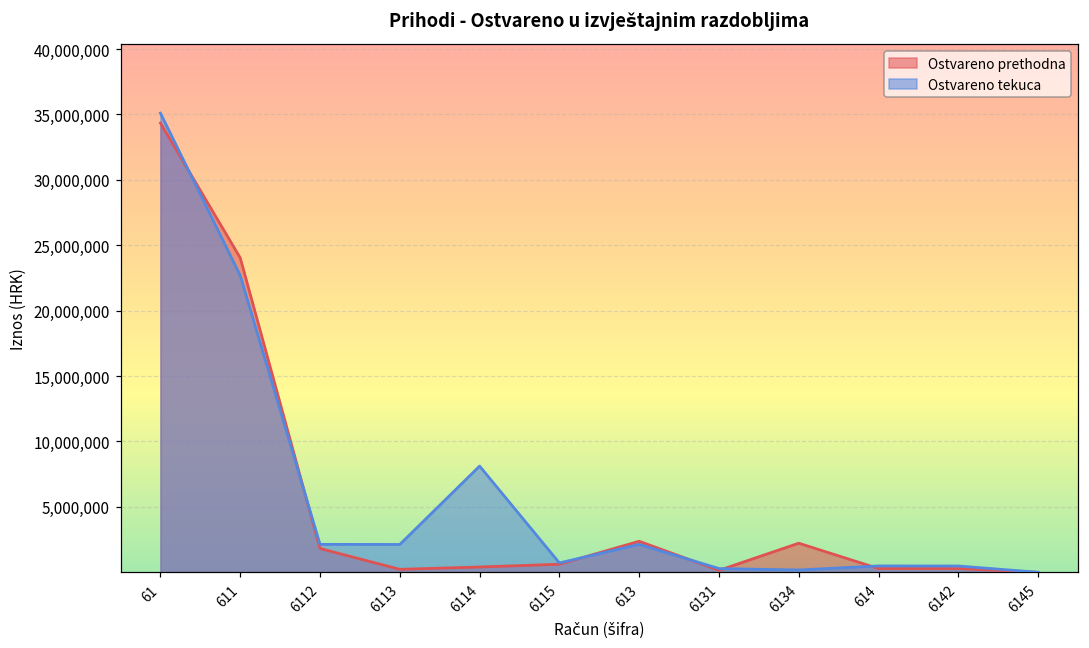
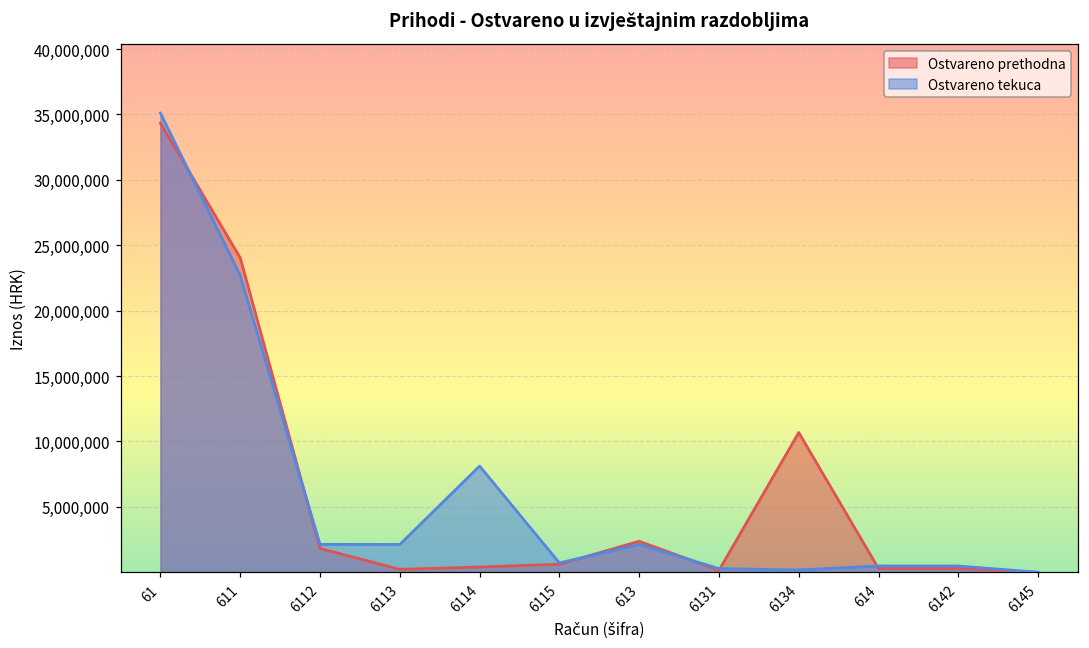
  {
    "Ostvareno prethodna": {
      "61": "34,300,000",
      "611": "24,000,000",
      "6112": "1,800,000",
      "6113": "200,000",
      "6114": "400,000",
      "613": "2,400,000",
-     "6134": "2,200,000"
+     "6134": "10,700,000"
    },
    "Ostvareno tekuca": {
      "61": "35,100,000",
      "611": "22,700,000",
      "6112": "2,100,000",
      "6113": "2,100,000",
      "6114": "8,100,000",
      "613": "2,100,000",
      "6134": "200,000"
    }
  }
